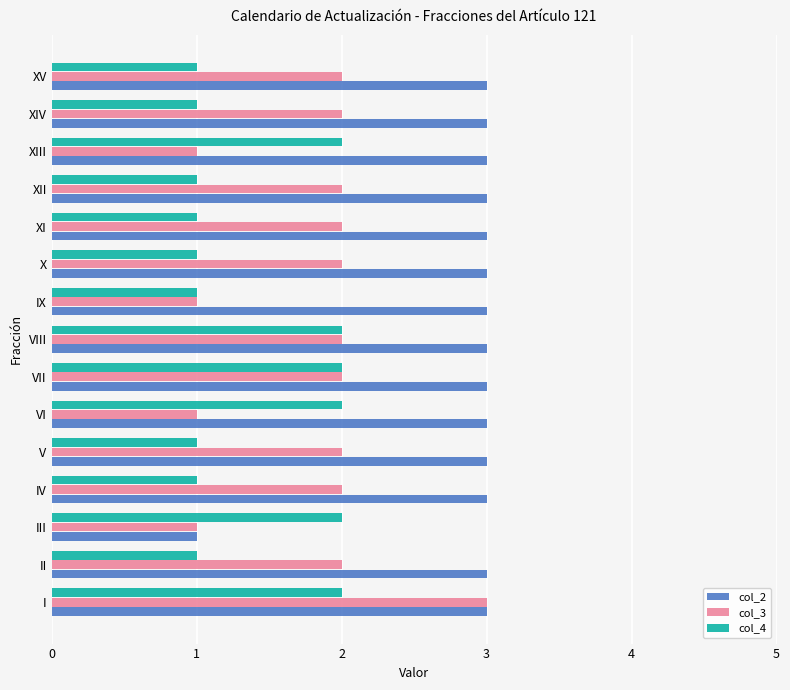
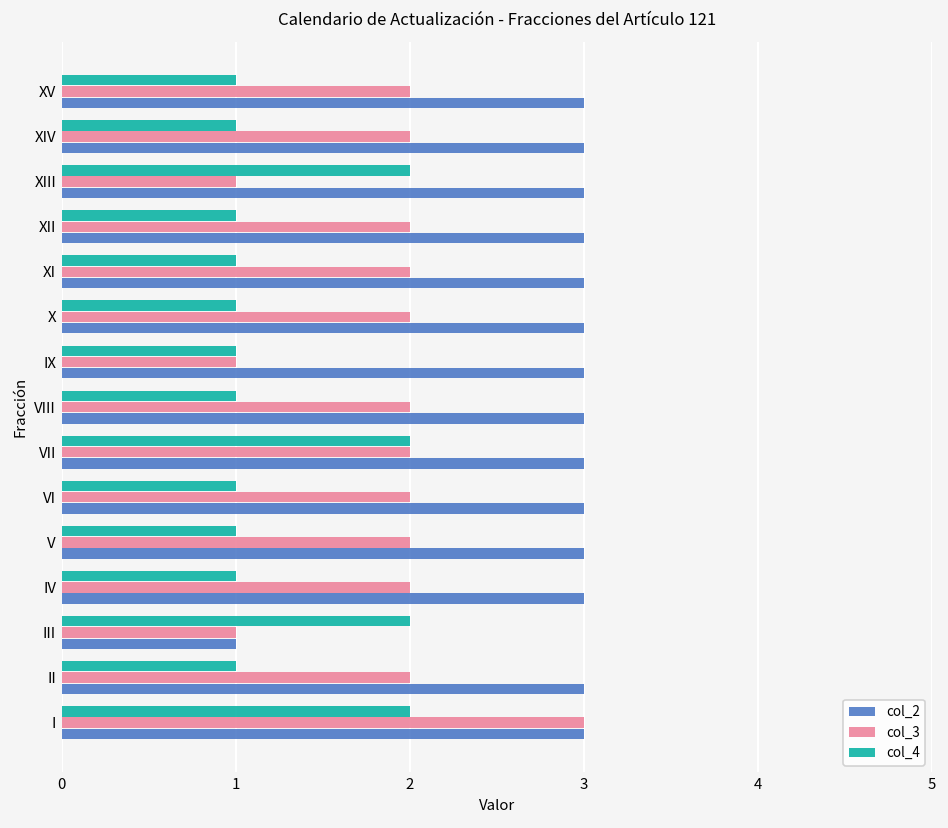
  {
    "col_2": {
      "XV": 3,
      "XIV": 3,
      "XIII": 3,
      "XII": 3,
      "XI": 3,
      "X": 3,
      "IX": 3,
      "VIII": 3,
      "VII": 3,
      "VI": 3,
      "V": 3,
      "IV": 3,
      "III": 1,
      "II": 3,
      "I": 3
    },
    "col_3": {
      "XV": 2,
      "XIV": 2,
      "XIII": 1,
      "XII": 2,
      "XI": 2,
      "X": 2,
      "IX": 1,
      "VIII": 2,
      "VII": 2,
-     "VI": 1,
+     "VI": 2,
      "V": 2,
      "IV": 2,
      "III": 1,
      "II": 2,
      "I": 3
    },
    "col_4": {
      "XV": 1,
      "XIV": 1,
      "XIII": 2,
      "XII": 1,
      "XI": 1,
      "X": 1,
      "IX": 1,
-     "VIII": 2,
+     "VIII": 1,
      "VII": 2,
-     "VI": 2,
+     "VI": 1,
      "V": 1,
      "IV": 1,
      "III": 2,
      "II": 1,
      "I": 2
    }
  }
